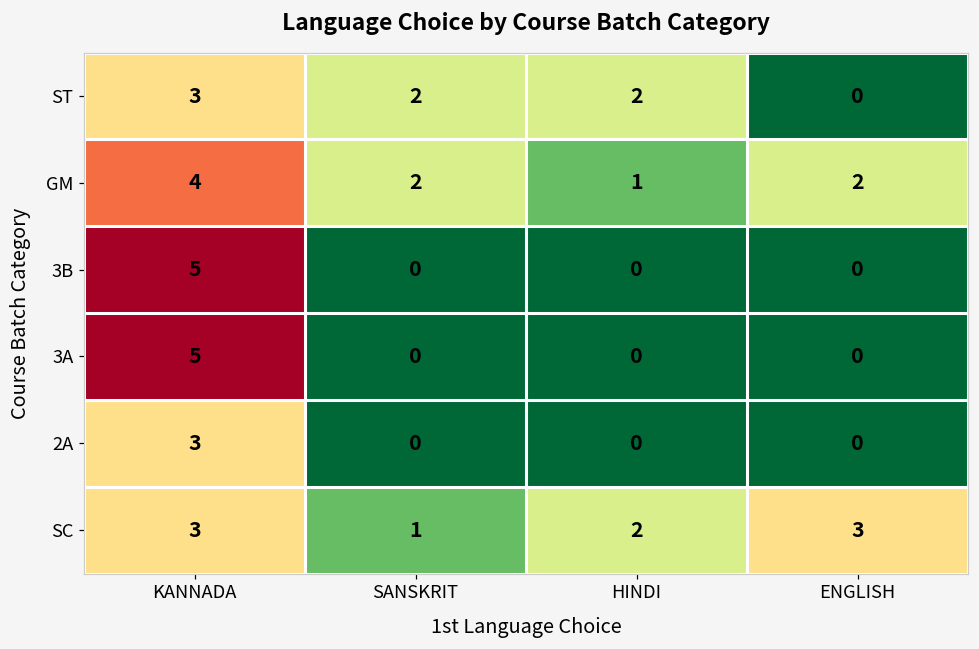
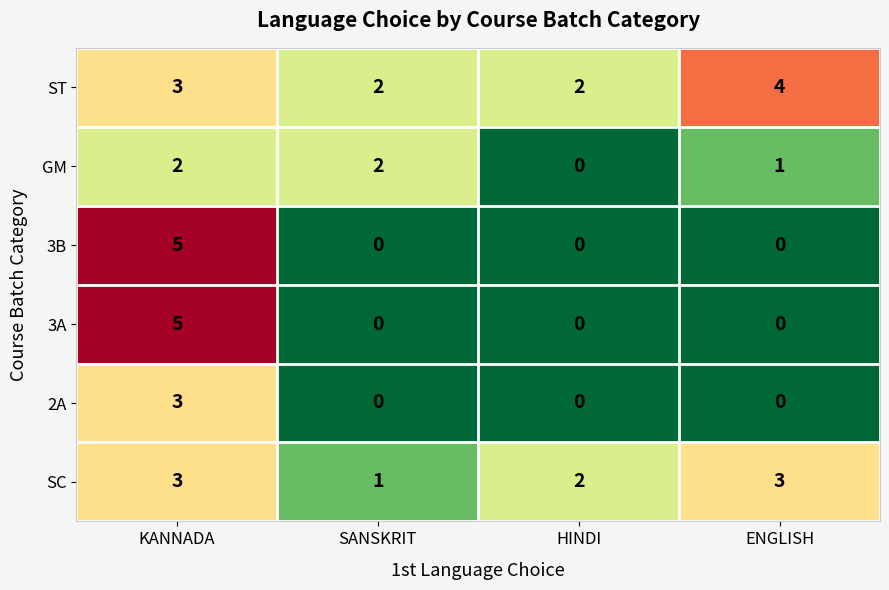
  {
    "ST": {
      "KANNADA": 3,
      "SANSKRIT": 2,
      "HINDI": 2,
-     "ENGLISH": 0
+     "ENGLISH": 4
    },
    "GM": {
-     "KANNADA": 4,
+     "KANNADA": 2,
      "SANSKRIT": 2,
-     "HINDI": 1,
-     "ENGLISH": 2
+     "HINDI": 0,
+     "ENGLISH": 1
    },
    "3B": {
      "KANNADA": 5,
      "SANSKRIT": 0,
      "HINDI": 0,
      "ENGLISH": 0
    },
    "3A": {
      "KANNADA": 5,
      "SANSKRIT": 0,
      "HINDI": 0,
      "ENGLISH": 0
    },
    "2A": {
      "KANNADA": 3,
      "SANSKRIT": 0,
      "HINDI": 0,
      "ENGLISH": 0
    },
    "SC": {
      "KANNADA": 3,
      "SANSKRIT": 1,
      "HINDI": 2,
      "ENGLISH": 3
    }
  }
